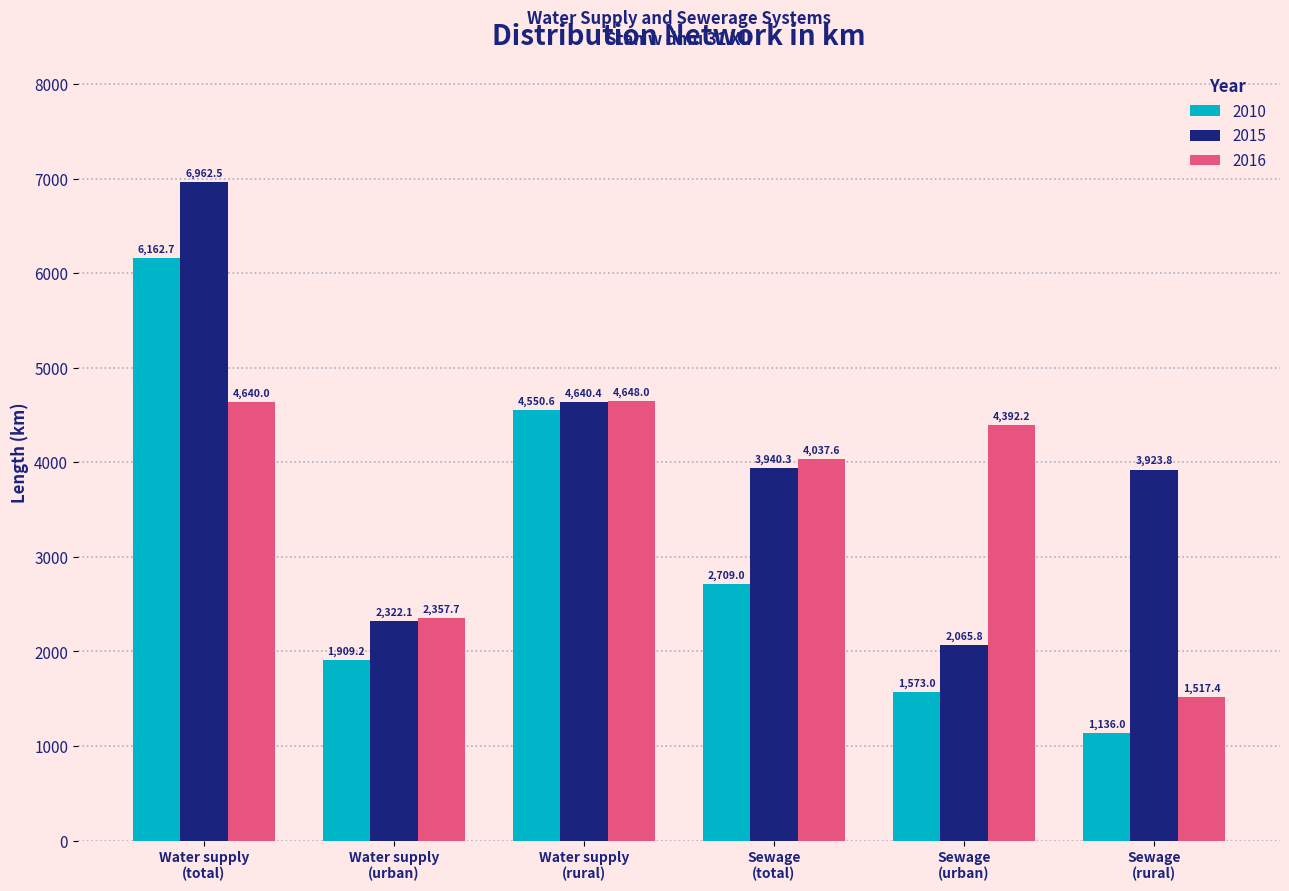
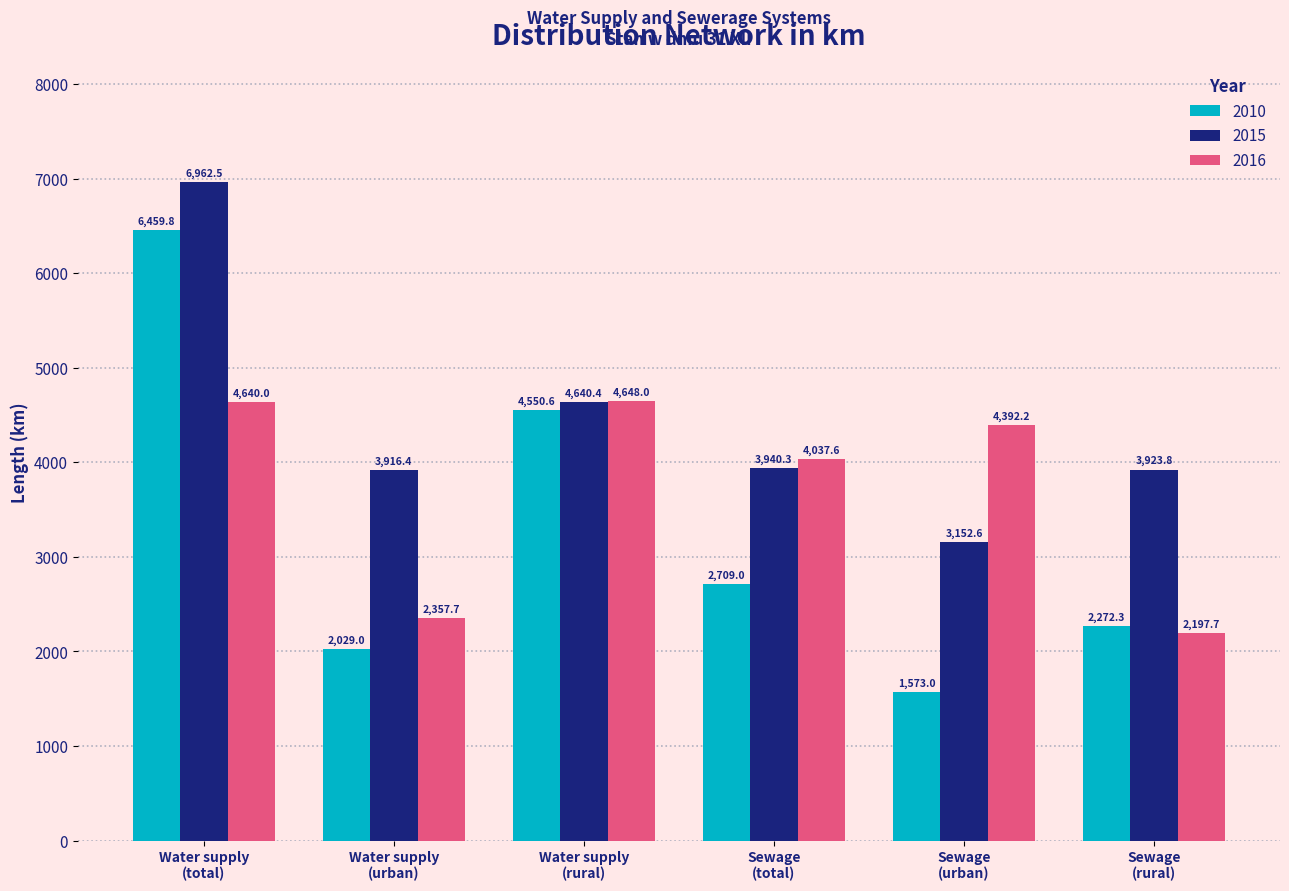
  {
    "2010": {
-     "Water supply (total)": "6,162.7",
-     "Water supply (urban)": "1,909.2",
+     "Water supply (total)": "6,459.8",
+     "Water supply (urban)": "2,029.0",
      "Water supply (rural)": "4,550.6",
      "Sewage (total)": "2,709.0",
      "Sewage (urban)": "1,573.0",
-     "Sewage (rural)": "1,136.0"
+     "Sewage (rural)": "2,272.3"
    },
    "2015": {
      "Water supply (total)": "6,962.5",
-     "Water supply (urban)": "2,322.1",
+     "Water supply (urban)": "3,916.4",
      "Water supply (rural)": "4,640.4",
      "Sewage (total)": "3,940.3",
-     "Sewage (urban)": "2,065.8",
+     "Sewage (urban)": "3,152.6",
      "Sewage (rural)": "3,923.8"
    },
    "2016": {
      "Water supply (total)": "4,640.0",
      "Water supply (urban)": "2,357.7",
      "Water supply (rural)": "4,648.0",
      "Sewage (total)": "4,037.6",
      "Sewage (urban)": "4,392.2",
-     "Sewage (rural)": "1,517.4"
+     "Sewage (rural)": "2,197.7"
    }
  }
